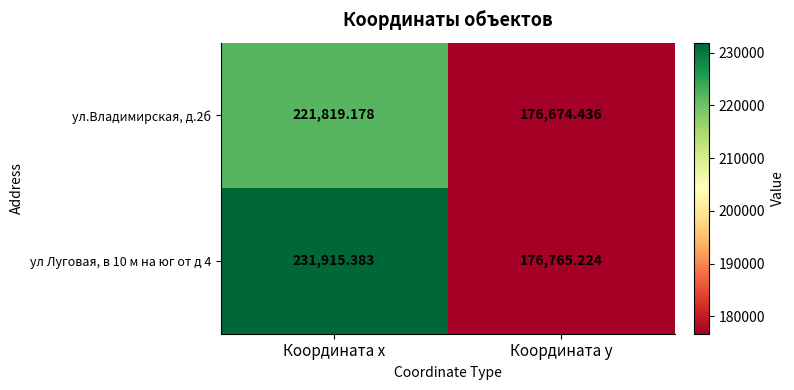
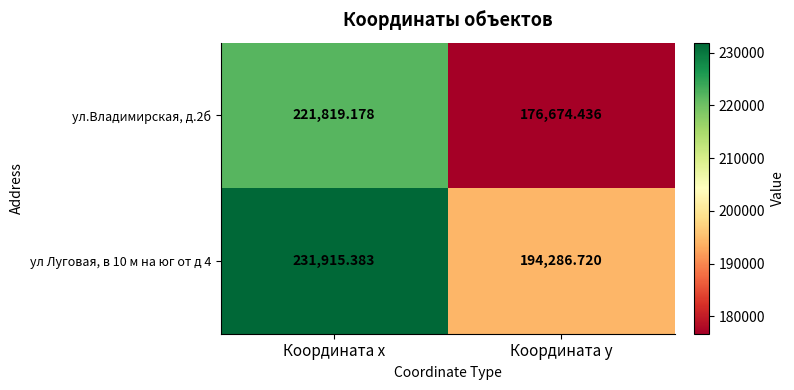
  {
    "ул.Владимирская, д.2б": {
      "Координата x": "221,819.178",
      "Координата y": "176,674.436"
    },
    "ул Луговая, в 10 м на юг от д 4": {
      "Координата x": "231,915.383",
-     "Координата y": "176,765.224"
+     "Координата y": "194,286.720"
    }
  }
